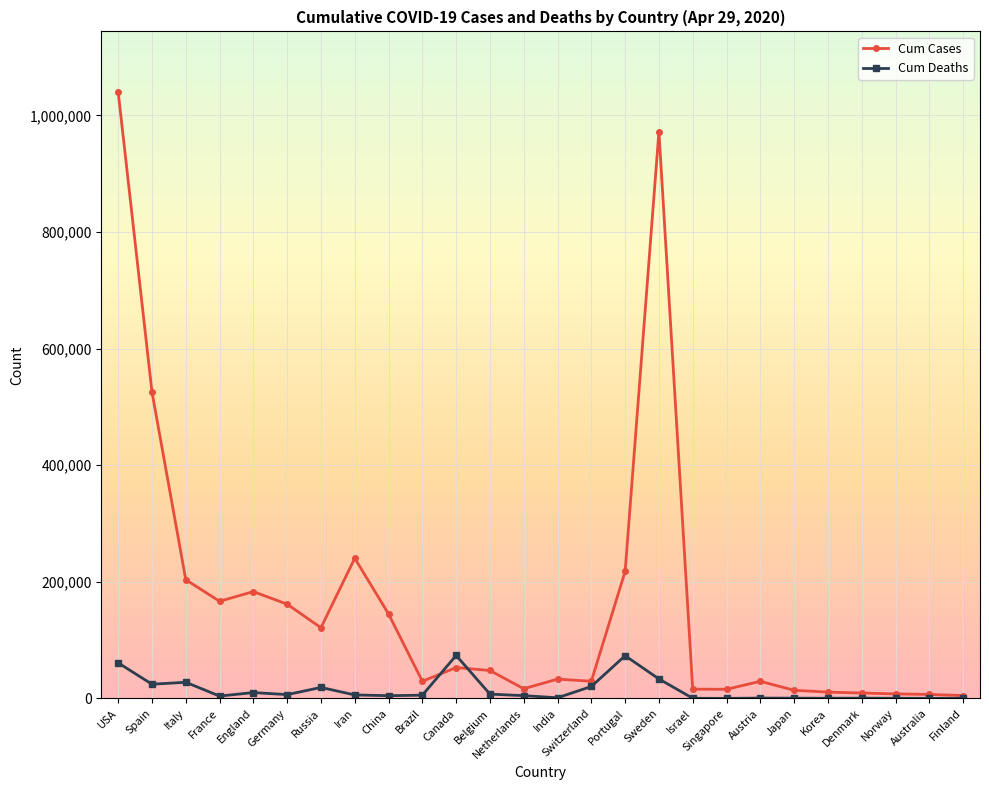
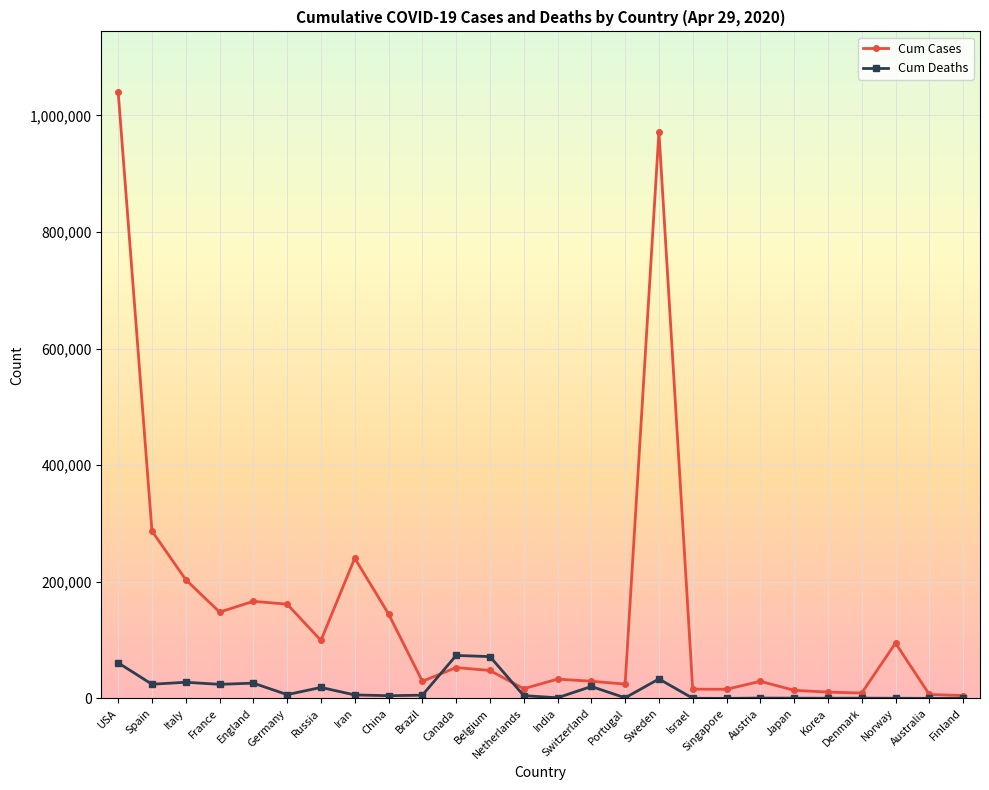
  {
    "Cum Cases": {
      "USA": "1,040,000",
-     "Spain": "530,000",
+     "Spain": "290,000",
      "Italy": "200,000",
-     "France": "170,000",
-     "England": "180,000",
+     "France": "150,000",
+     "England": "170,000",
      "Germany": "160,000",
-     "Russia": "120,000",
+     "Russia": "100,000",
      "Iran": "240,000",
      "China": "140,000",
      "Brazil": "30,000",
      "Canada": "50,000",
      "Belgium": "50,000",
      "Netherlands": "20,000",
      "India": "30,000",
      "Switzerland": "30,000",
-     "Portugal": "220,000",
+     "Portugal": "20,000",
      "Sweden": "970,000",
      "Israel": "20,000",
      "Singapore": "20,000",
      "Austria": "30,000",
      "Japan": "10,000",
      "Korea": "10,000",
      "Denmark": "10,000",
-     "Norway": "10,000",
+     "Norway": "90,000",
      "Australia": "10,000",
      "Finland": "0"
    },
    "Cum Deaths": {
      "USA": "60,000",
      "Spain": "20,000",
      "Italy": "30,000",
-     "France": "0",
-     "England": "10,000",
+     "France": "20,000",
+     "England": "30,000",
      "Germany": "10,000",
      "Russia": "20,000",
      "Iran": "10,000",
      "China": "0",
      "Brazil": "10,000",
      "Canada": "70,000",
-     "Belgium": "10,000",
+     "Belgium": "70,000",
      "Netherlands": "0",
      "India": "0",
      "Switzerland": "20,000",
-     "Portugal": "70,000",
+     "Portugal": "0",
      "Sweden": "30,000",
      "Israel": "0",
      "Singapore": "0",
      "Austria": "0",
      "Japan": "0",
      "Korea": "0",
      "Denmark": "0",
      "Norway": "0",
      "Australia": "0",
      "Finland": "0"
    }
  }
